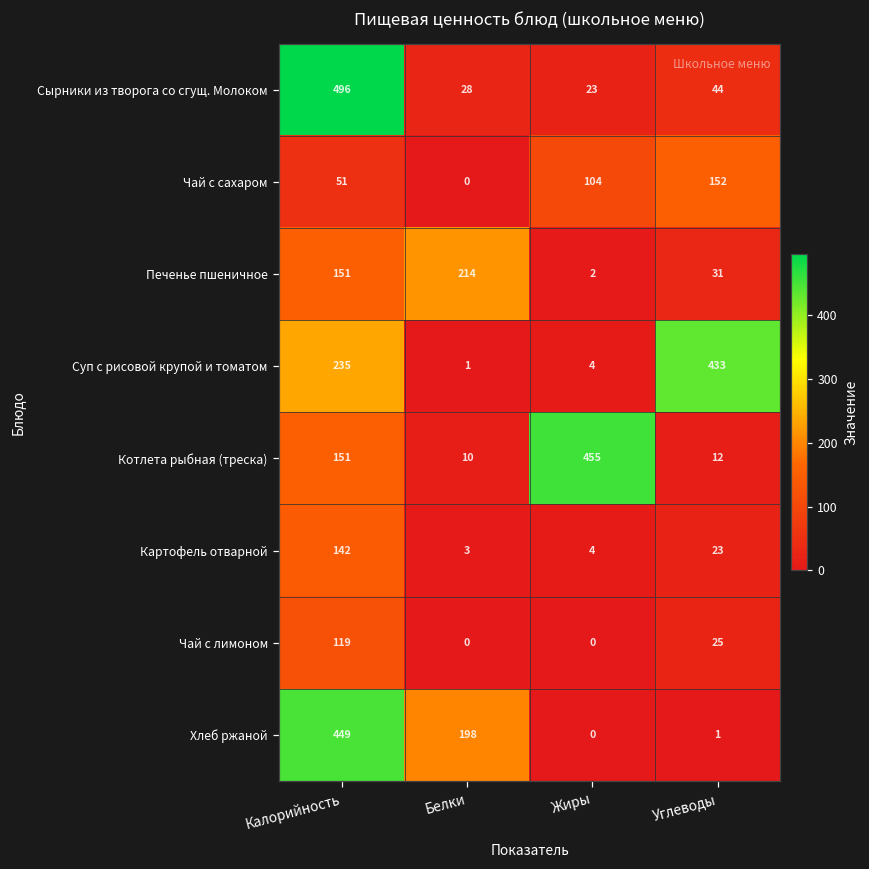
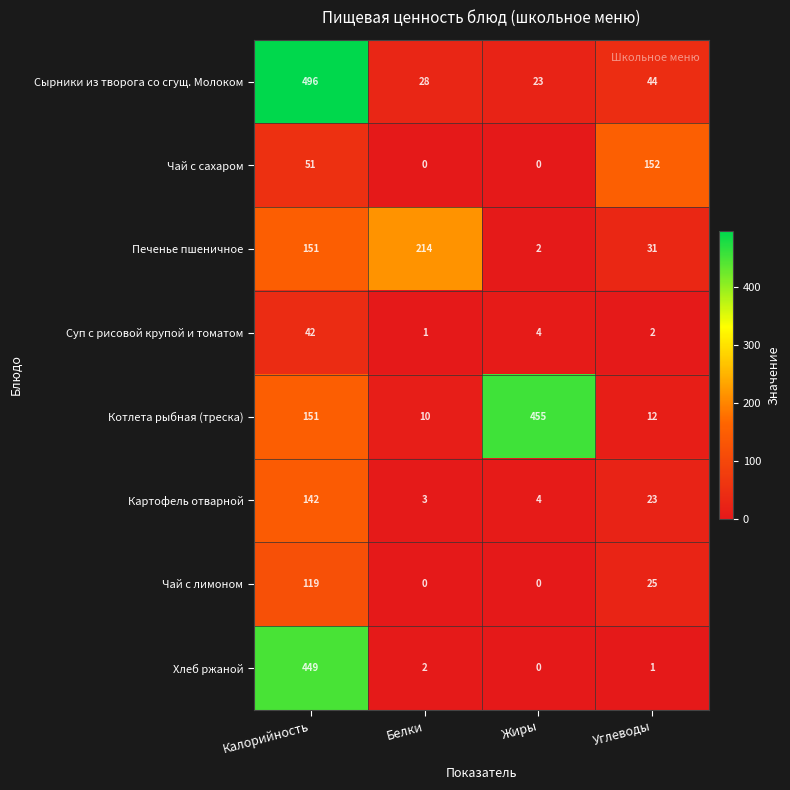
  {
    "Сырники из творога со сгущ. Молоком": {
      "Калорийность": 496,
      "Белки": 28,
      "Жиры": 23
    },
    "Чай с сахаром": {
      "Калорийность": 51,
      "Белки": 0,
-     "Жиры": 104,
+     "Жиры": 0,
      "Углеводы": 152
    },
    "Печенье пшеничное": {
      "Калорийность": 151,
      "Белки": 214,
      "Жиры": 2,
      "Углеводы": 31
    },
    "Суп с рисовой крупой и томатом": {
-     "Калорийность": 235,
+     "Калорийность": 42,
      "Белки": 1,
      "Жиры": 4,
-     "Углеводы": 433
+     "Углеводы": 2
    },
    "Котлета рыбная (треска)": {
      "Калорийность": 151,
      "Белки": 10,
      "Жиры": 455,
      "Углеводы": 12
    },
    "Картофель отварной": {
      "Калорийность": 142,
      "Белки": 3,
      "Жиры": 4,
      "Углеводы": 23
    },
    "Чай с лимоном": {
      "Калорийность": 119,
      "Белки": 0,
      "Жиры": 0,
      "Углеводы": 25
    },
    "Хлеб ржаной": {
      "Калорийность": 449,
-     "Белки": 198,
+     "Белки": 2,
      "Жиры": 0,
      "Углеводы": 1
    }
  }
